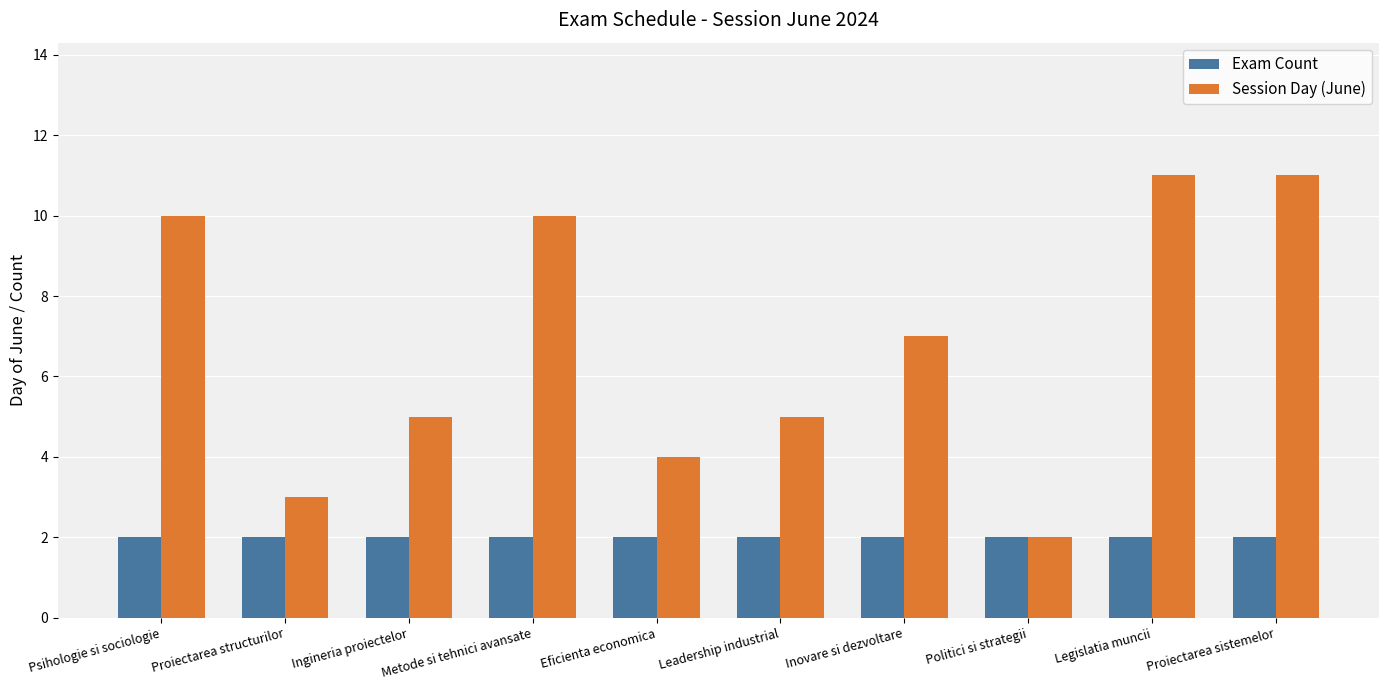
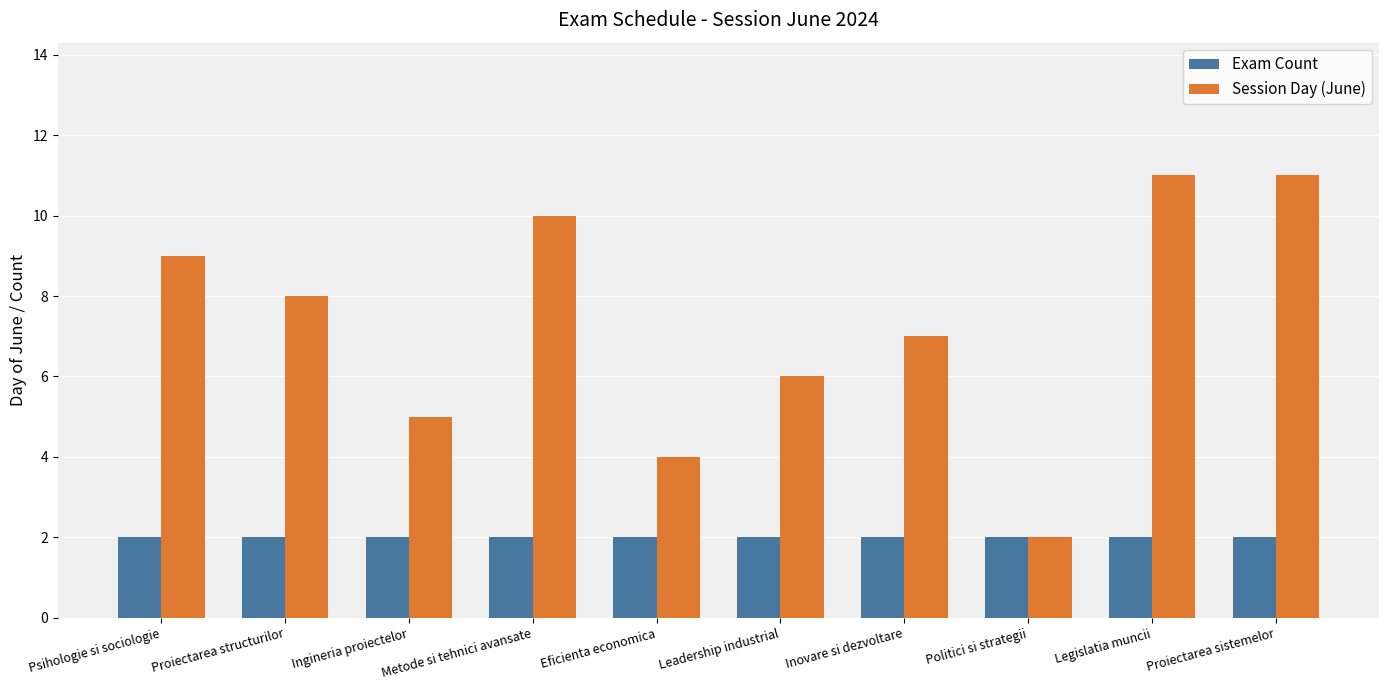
  {
    "Exam Count": {
      "Psihologie si sociologie": 2,
      "Proiectarea structurilor": 2,
      "Ingineria proiectelor": 2,
      "Metode si tehnici avansate": 2,
      "Eficienta economica": 2,
      "Leadership industrial": 2,
      "Inovare si dezvoltare": 2,
      "Politici si strategii": 2,
      "Legislatia muncii": 2,
      "Proiectarea sistemelor": 2
    },
    "Session Day (June)": {
-     "Psihologie si sociologie": 10,
-     "Proiectarea structurilor": 3,
+     "Psihologie si sociologie": 9,
+     "Proiectarea structurilor": 8,
      "Ingineria proiectelor": 5,
      "Metode si tehnici avansate": 10,
      "Eficienta economica": 4,
-     "Leadership industrial": 5,
+     "Leadership industrial": 6,
      "Inovare si dezvoltare": 7,
      "Politici si strategii": 2,
      "Legislatia muncii": 11,
      "Proiectarea sistemelor": 11
    }
  }
